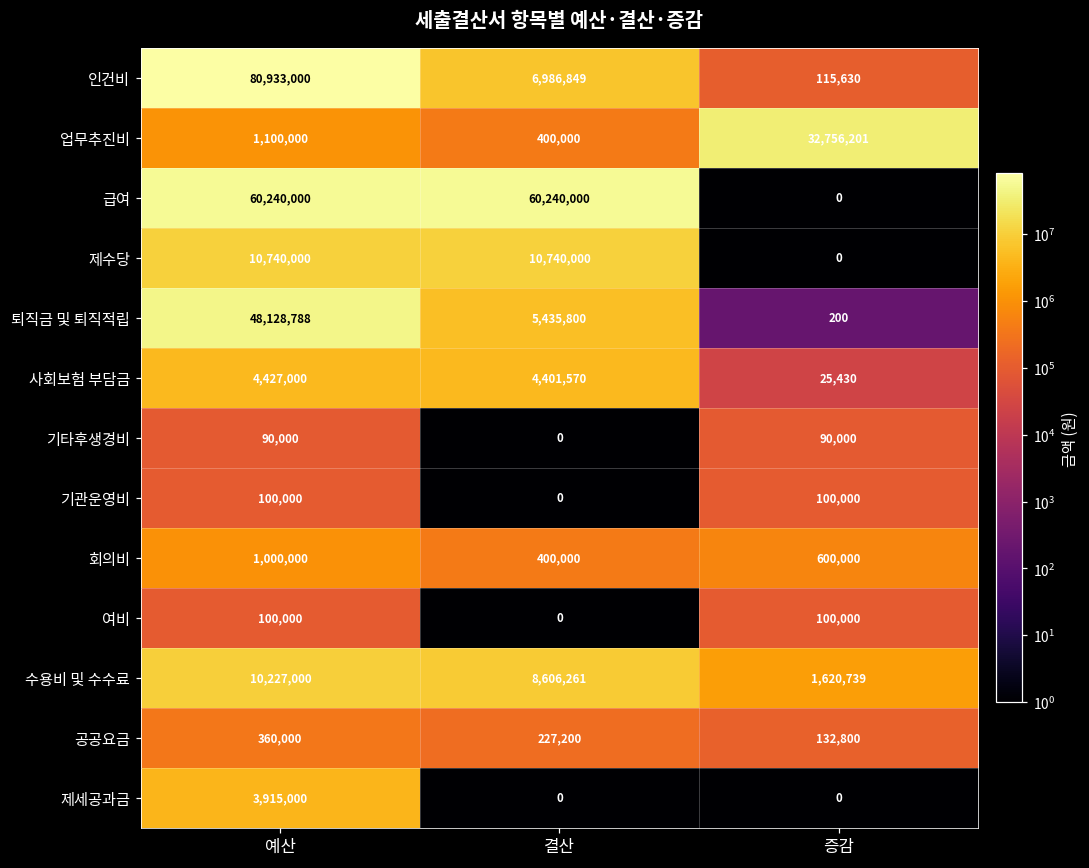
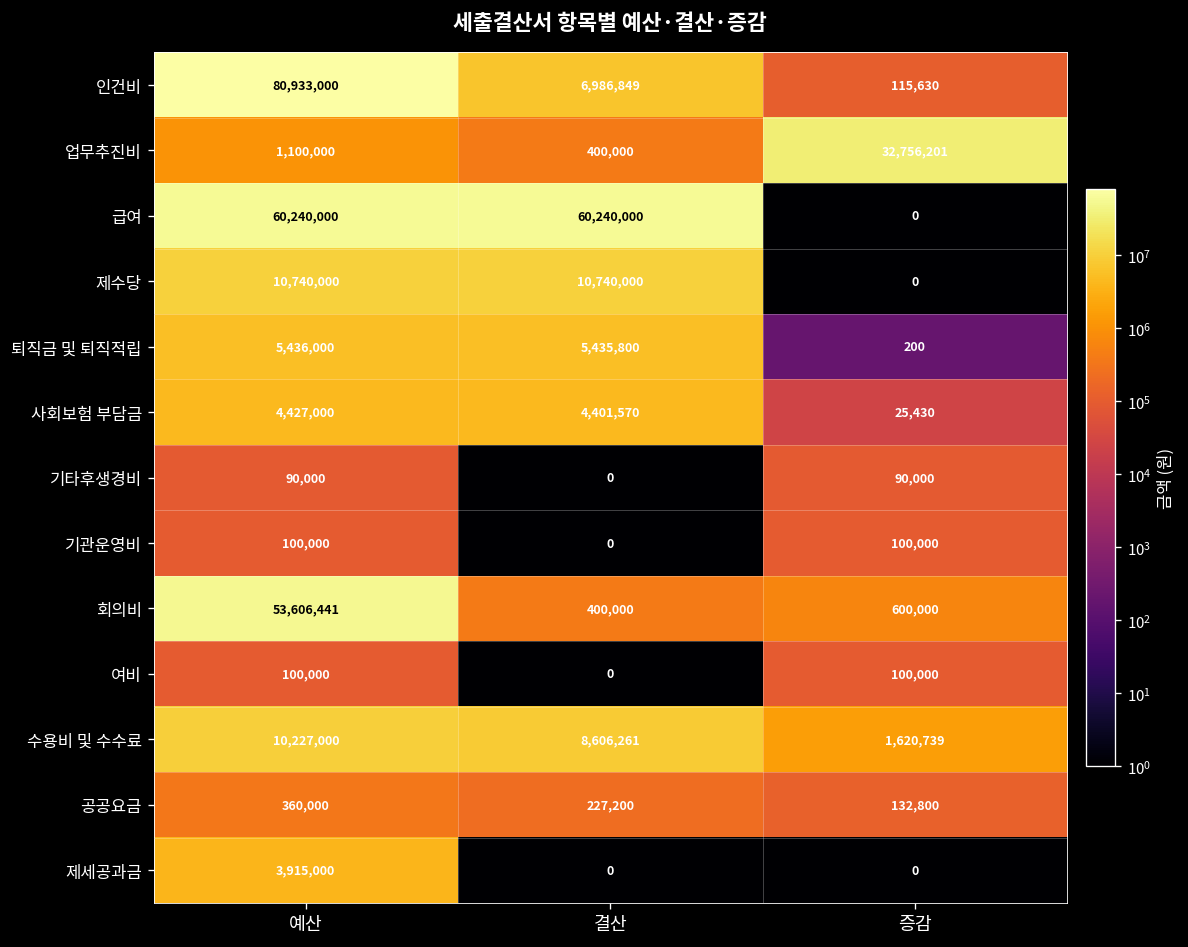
  {
    "인건비": {
      "예산": "80,933,000",
      "결산": "6,986,849",
      "증감": "115,630"
    },
    "업무추진비": {
      "예산": "1,100,000",
      "결산": "400,000",
      "증감": "32,756,201"
    },
    "급여": {
      "예산": "60,240,000",
      "결산": "60,240,000",
      "증감": "0"
    },
    "제수당": {
      "예산": "10,740,000",
      "결산": "10,740,000",
      "증감": "0"
    },
    "퇴직금 및 퇴직적립": {
-     "예산": "48,128,788",
+     "예산": "5,436,000",
      "결산": "5,435,800",
      "증감": "200"
    },
    "사회보험 부담금": {
      "예산": "4,427,000",
      "결산": "4,401,570",
      "증감": "25,430"
    },
    "기타후생경비": {
      "예산": "90,000",
      "결산": "0",
      "증감": "90,000"
    },
    "기관운영비": {
      "예산": "100,000",
      "결산": "0",
      "증감": "100,000"
    },
    "회의비": {
-     "예산": "1,000,000",
+     "예산": "53,606,441",
      "결산": "400,000",
      "증감": "600,000"
    },
    "여비": {
      "예산": "100,000",
      "결산": "0",
      "증감": "100,000"
    },
    "수용비 및 수수료": {
      "예산": "10,227,000",
      "결산": "8,606,261",
      "증감": "1,620,739"
    },
    "공공요금": {
      "예산": "360,000",
      "결산": "227,200",
      "증감": "132,800"
    },
    "제세공과금": {
      "예산": "3,915,000",
      "결산": "0",
      "증감": "0"
    }
  }
